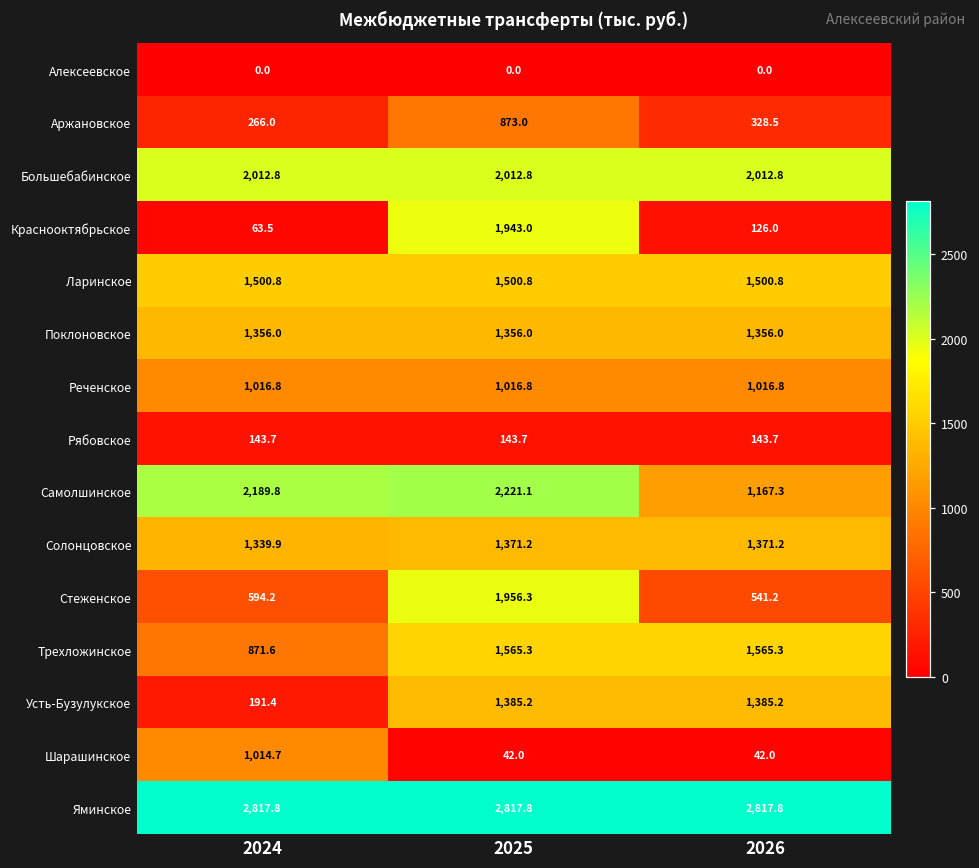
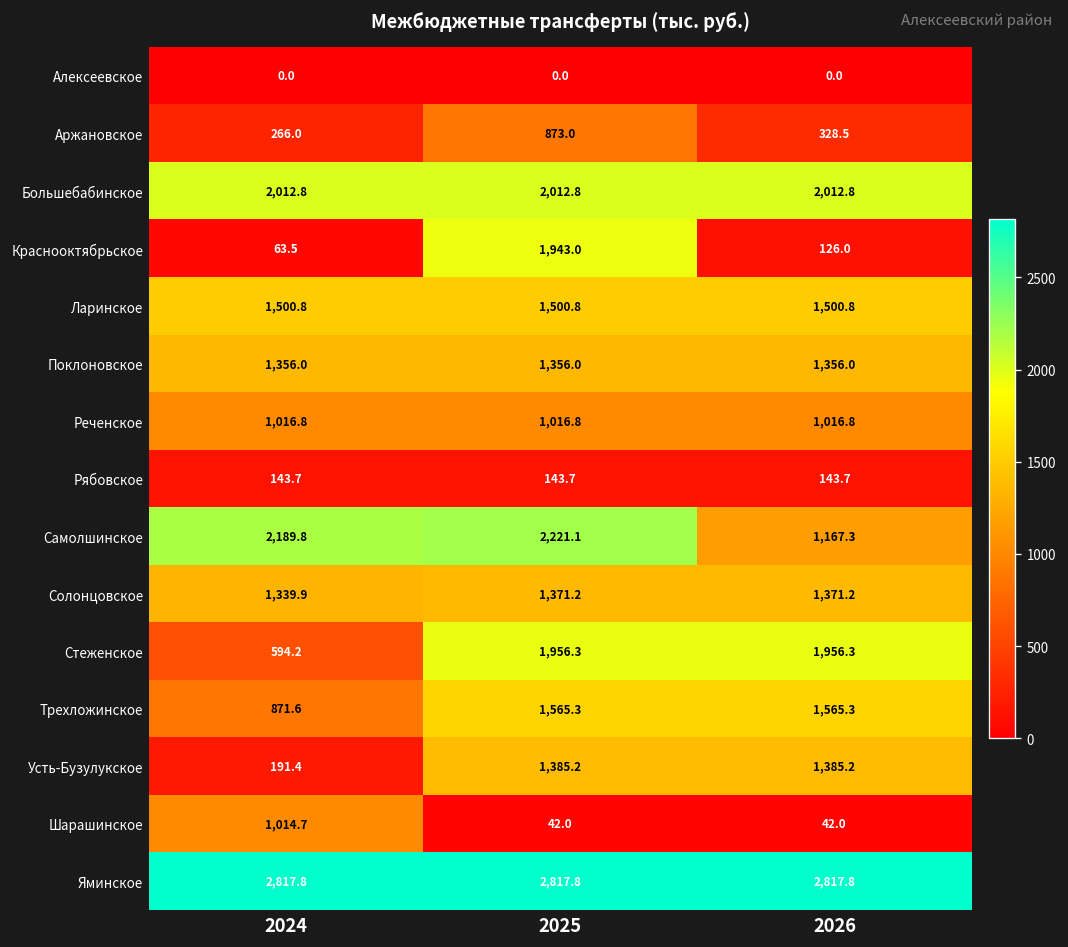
  {
    "Алексеевское": {
      "2024": "0.0",
      "2025": "0.0",
      "2026": "0.0"
    },
    "Аржановское": {
      "2024": "266.0",
      "2025": "873.0",
      "2026": "328.5"
    },
    "Большебабинское": {
      "2024": "2,012.8",
      "2025": "2,012.8",
      "2026": "2,012.8"
    },
    "Краснооктябрьское": {
      "2024": "63.5",
      "2025": "1,943.0",
      "2026": "126.0"
    },
    "Ларинское": {
      "2024": "1,500.8",
      "2025": "1,500.8",
      "2026": "1,500.8"
    },
    "Поклоновское": {
      "2024": "1,356.0",
      "2025": "1,356.0",
      "2026": "1,356.0"
    },
    "Реченское": {
      "2024": "1,016.8",
      "2025": "1,016.8",
      "2026": "1,016.8"
    },
    "Рябовское": {
      "2024": "143.7",
      "2025": "143.7",
      "2026": "143.7"
    },
    "Самолшинское": {
      "2024": "2,189.8",
      "2025": "2,221.1",
      "2026": "1,167.3"
    },
    "Солонцовское": {
      "2024": "1,339.9",
      "2025": "1,371.2",
      "2026": "1,371.2"
    },
    "Стеженское": {
      "2024": "594.2",
      "2025": "1,956.3",
-     "2026": "541.2"
+     "2026": "1,956.3"
    },
    "Трехложинское": {
      "2024": "871.6",
      "2025": "1,565.3",
      "2026": "1,565.3"
    },
    "Усть-Бузулукское": {
      "2024": "191.4",
      "2025": "1,385.2",
      "2026": "1,385.2"
    },
    "Шарашинское": {
      "2024": "1,014.7",
      "2025": "42.0",
      "2026": "42.0"
    },
    "Яминское": {
      "2024": "2,817.8",
      "2025": "2,817.8",
      "2026": "2,817.8"
    }
  }
